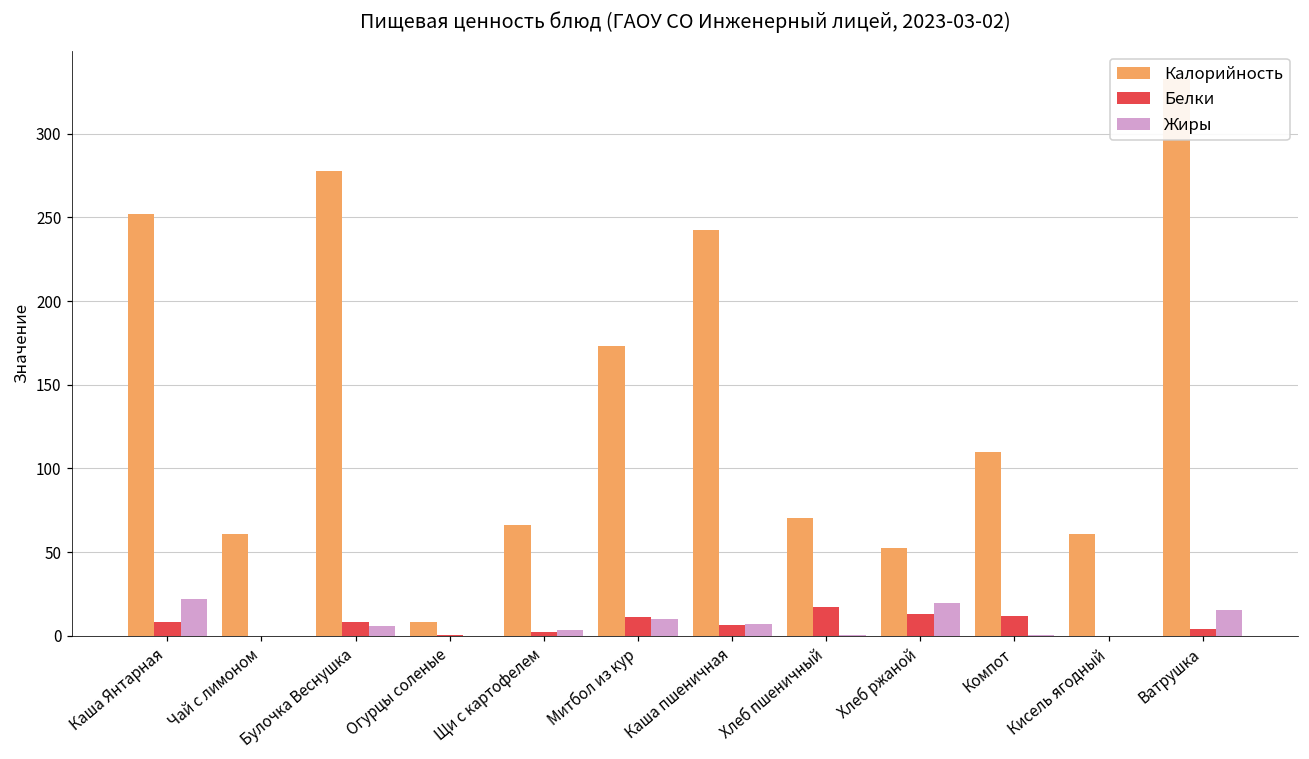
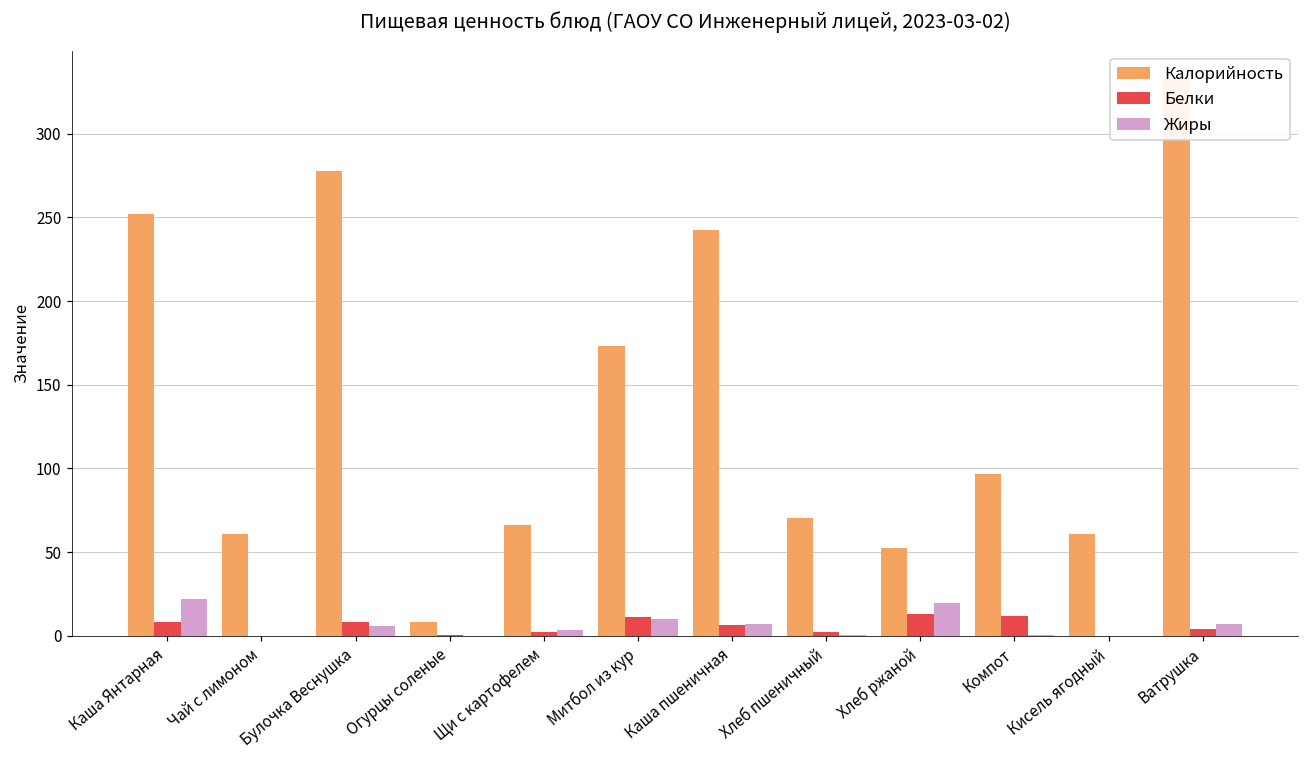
  {
    "Калорийность": {
      "Каша Янтарная": 252,
      "Чай с лимоном": 61,
      "Булочка Веснушка": 278,
      "Огурцы соленые": 8,
      "Щи с картофелем": 66,
      "Митбол из кур": 173,
      "Каша пшеничная": 243,
      "Хлеб пшеничный": 71,
      "Хлеб ржаной": 52,
-     "Компот": 110,
+     "Компот": 97,
      "Кисель ягодный": 61
    },
    "Белки": {
      "Каша Янтарная": 8,
      "Чай с лимоном": 0,
      "Булочка Веснушка": 8,
      "Щи с картофелем": 2,
      "Митбол из кур": 11,
      "Каша пшеничная": 6,
-     "Хлеб пшеничный": 17,
+     "Хлеб пшеничный": 2,
      "Хлеб ржаной": 13,
      "Компот": 12,
      "Кисель ягодный": 0,
      "Ватрушка": 4
    },
    "Жиры": {
      "Каша Янтарная": 22,
      "Чай с лимоном": 0,
      "Булочка Веснушка": 6,
      "Щи с картофелем": 3,
      "Митбол из кур": 10,
      "Каша пшеничная": 7,
      "Хлеб ржаной": 19,
      "Кисель ягодный": 0,
-     "Ватрушка": 16
+     "Ватрушка": 7
    }
  }
